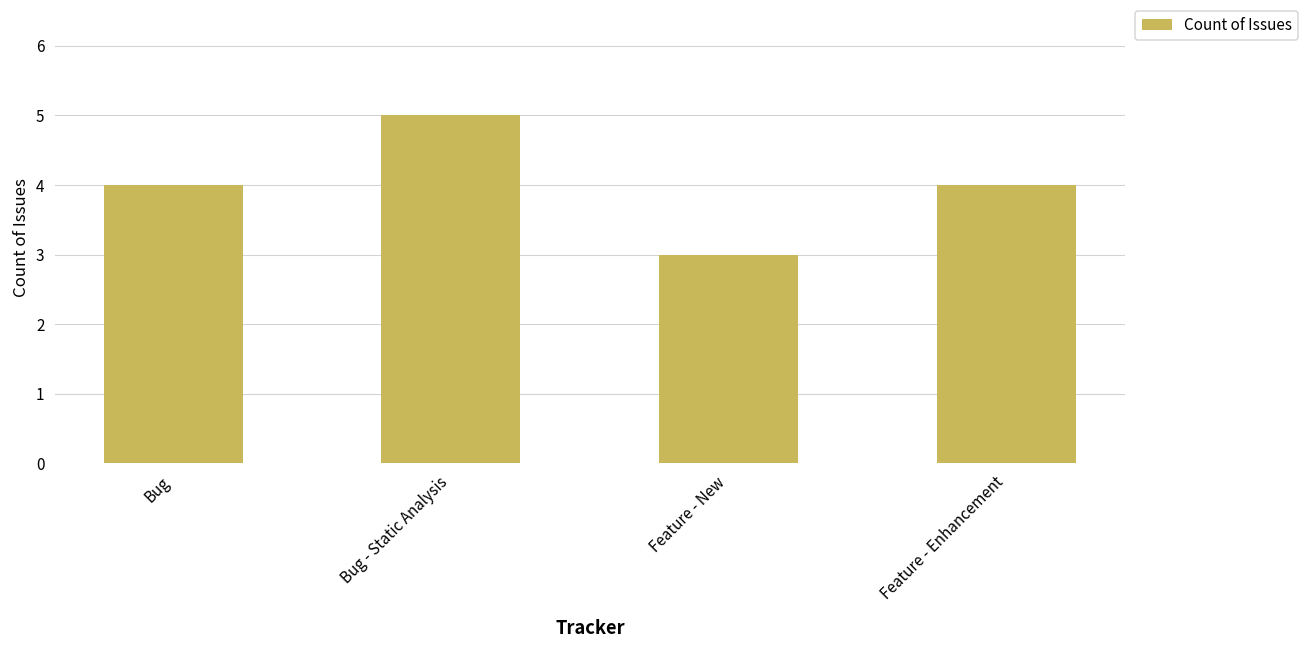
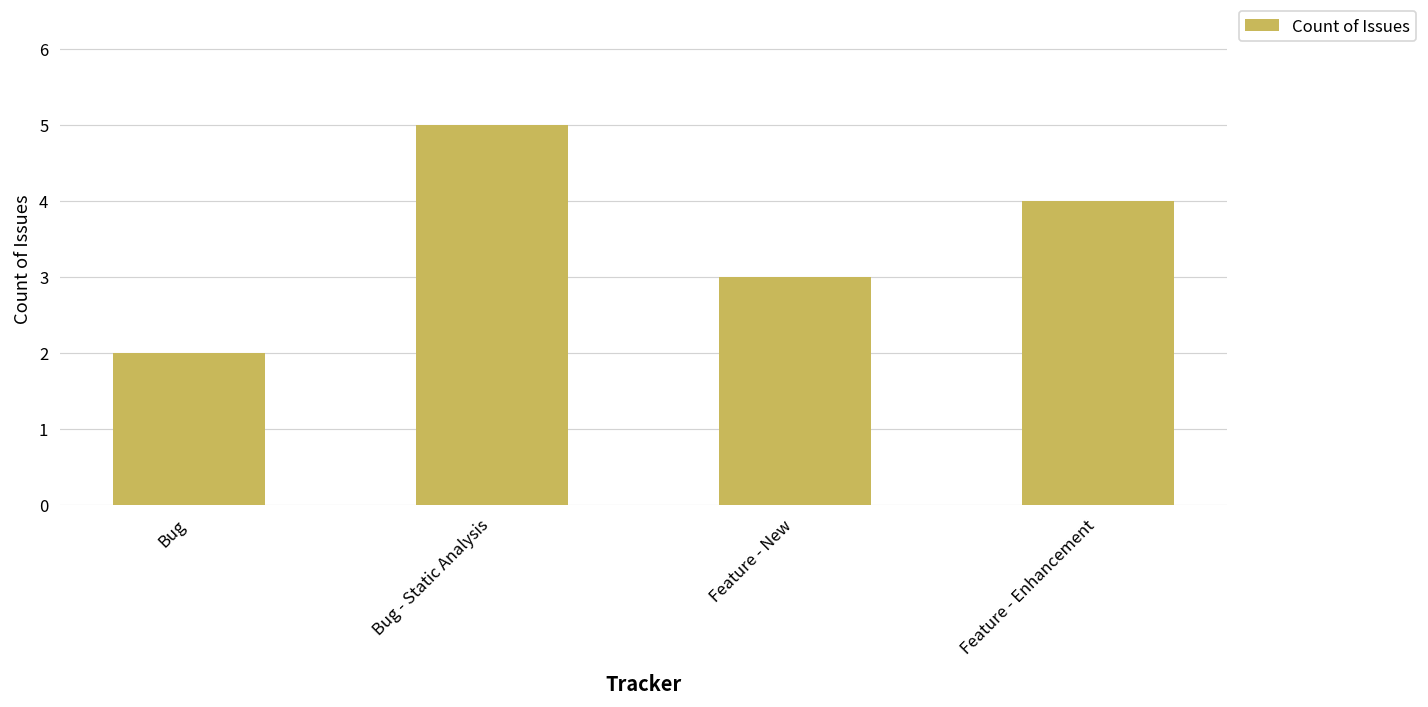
  {
-   "Bug": 4,
+   "Bug": 2,
    "Bug - Static Analysis": 5,
    "Feature - New": 3,
    "Feature - Enhancement": 4
  }
